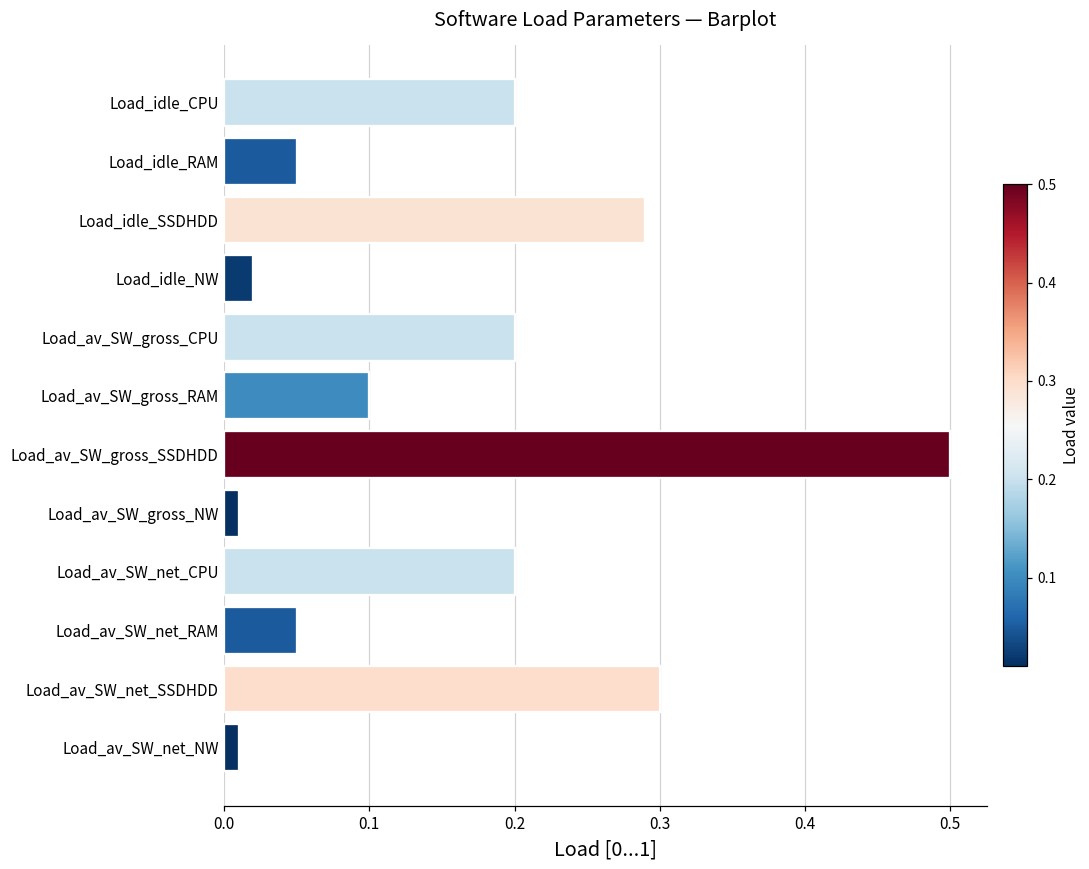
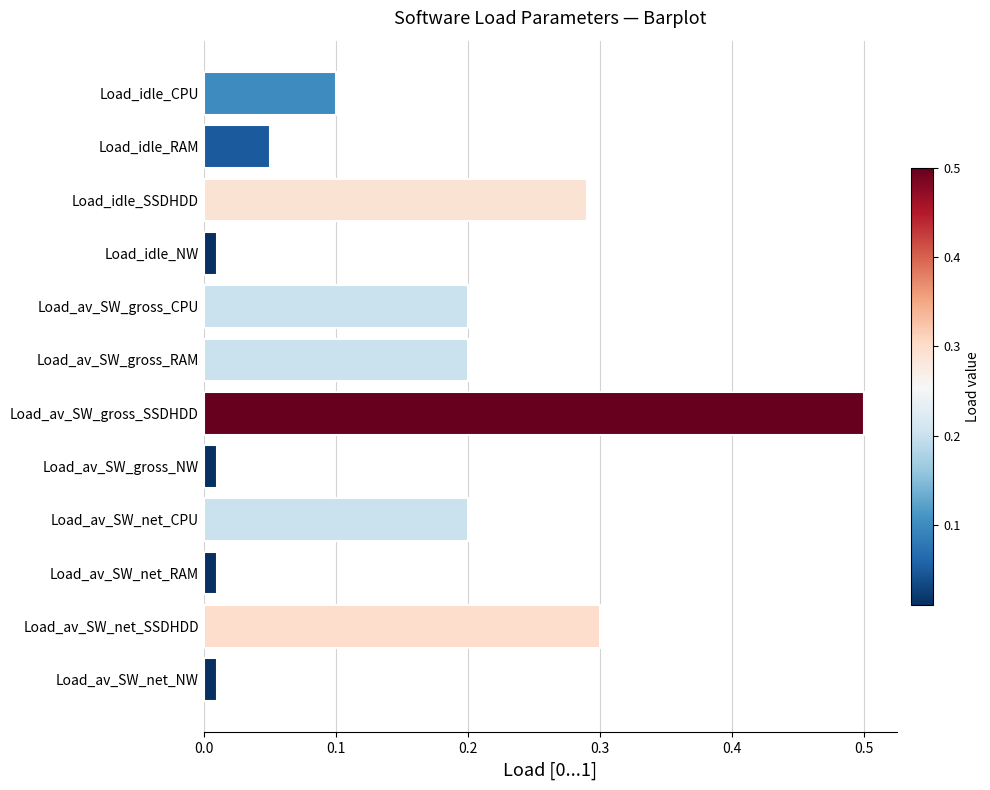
  {
-   "Load_idle_CPU": 0.2,
+   "Load_idle_CPU": 0.1,
    "Load_idle_RAM": 0.05,
    "Load_idle_SSDHDD": 0.29,
-   "Load_idle_NW": 0.02,
+   "Load_idle_NW": 0.01,
    "Load_av_SW_gross_CPU": 0.20,
-   "Load_av_SW_gross_RAM": 0.1,
+   "Load_av_SW_gross_RAM": 0.2,
    "Load_av_SW_gross_SSDHDD": 0.50,
    "Load_av_SW_gross_NW": 0.01,
    "Load_av_SW_net_CPU": 0.20,
-   "Load_av_SW_net_RAM": 0.05,
+   "Load_av_SW_net_RAM": 0.01,
    "Load_av_SW_net_SSDHDD": 0.30,
    "Load_av_SW_net_NW": 0.01
  }
